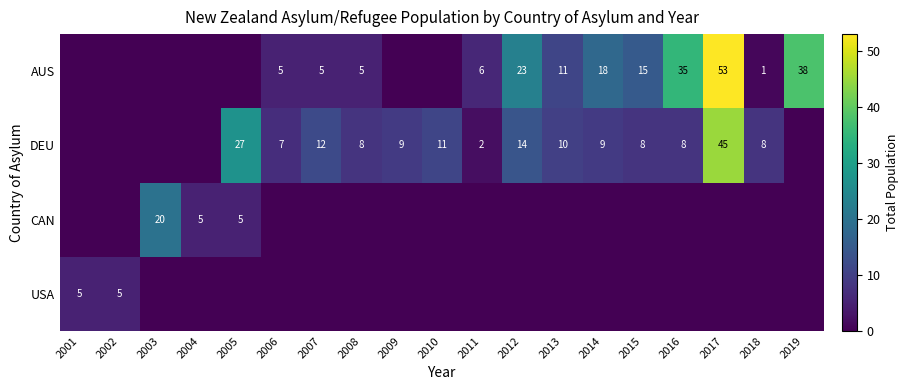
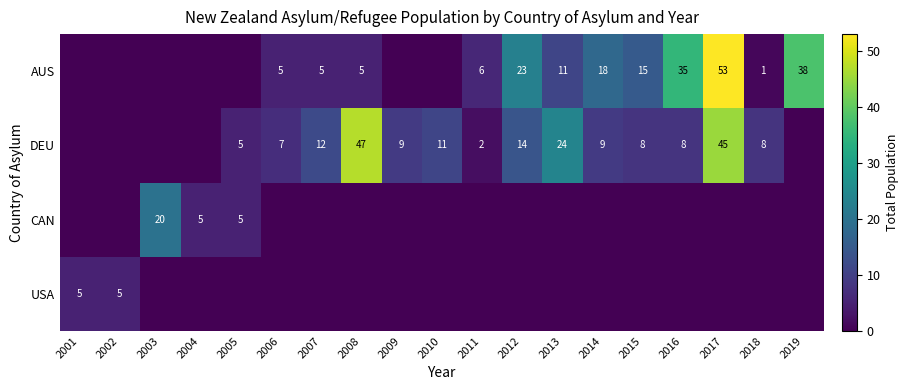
  {
    "AUS": {
      "2006": 5,
      "2007": 5,
      "2008": 5,
      "2011": 6,
      "2012": 23,
      "2013": 11,
      "2014": 18,
      "2015": 15,
      "2016": 35,
      "2017": 53,
      "2018": 1,
      "2019": 38
    },
    "DEU": {
-     "2005": 27,
+     "2005": 5,
      "2006": 7,
      "2007": 12,
-     "2008": 8,
+     "2008": 47,
      "2009": 9,
      "2010": 11,
      "2011": 2,
      "2012": 14,
-     "2013": 10,
+     "2013": 24,
      "2014": 9,
      "2015": 8,
      "2016": 8,
      "2017": 45,
      "2018": 8
    },
    "CAN": {
      "2003": 20,
      "2004": 5,
      "2005": 5
    },
    "USA": {
      "2001": 5,
      "2002": 5
    }
  }
